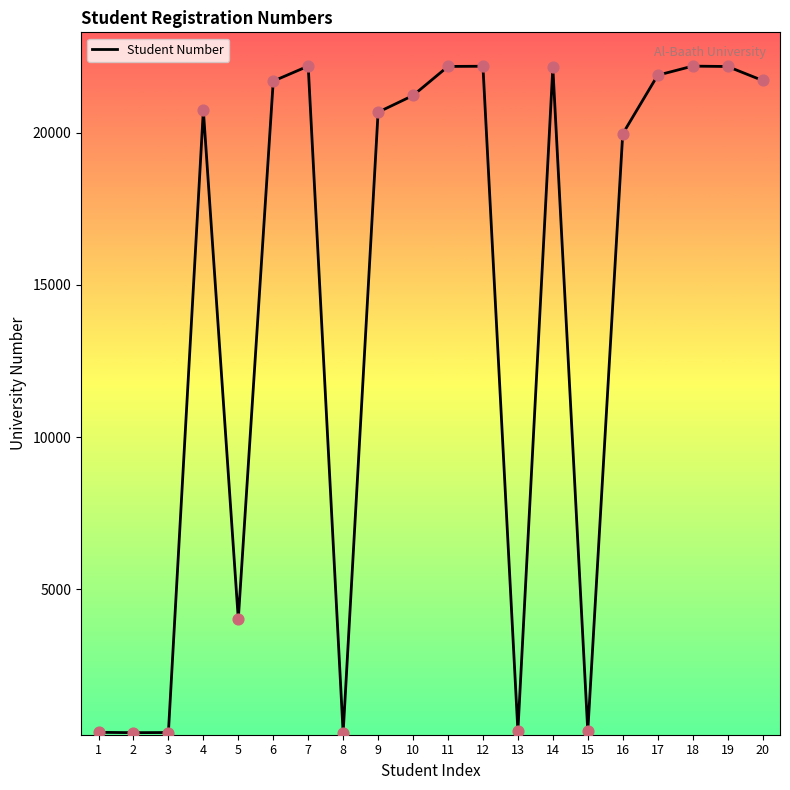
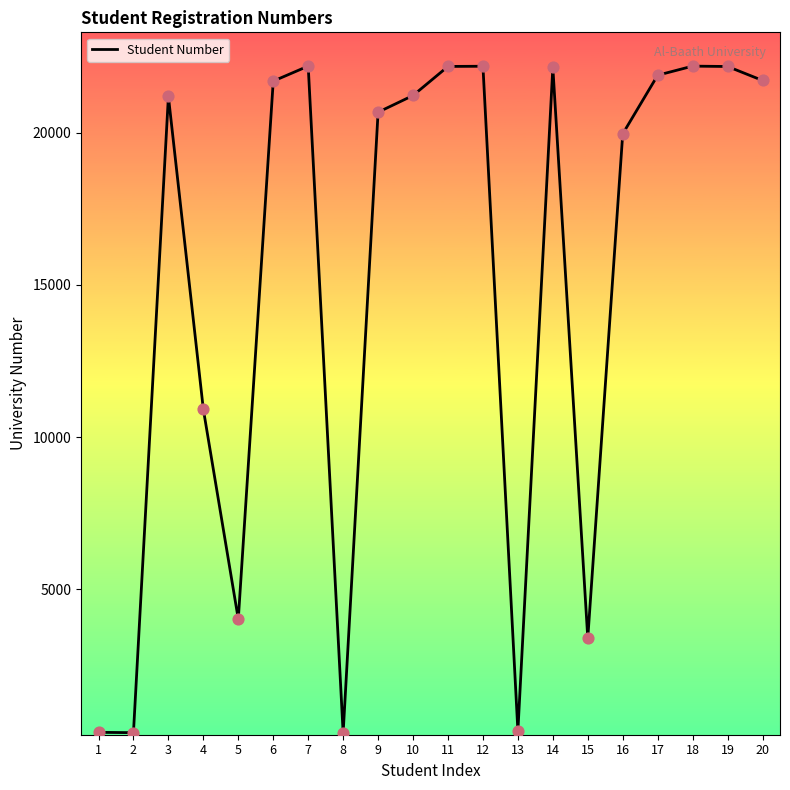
  {
    "1": 300,
    "2": 300,
-   "3": 300,
-   "4": 20700,
+   "3": 21200,
+   "4": 10900,
    "5": 4000,
    "6": 21700,
    "7": 22200,
    "8": 300,
    "9": 20700,
    "10": 21200,
    "11": 22200,
    "12": 22200,
    "13": 300,
    "14": 22200,
-   "15": 300,
+   "15": 3400,
    "16": 20000,
    "17": 21900,
    "18": 22200,
    "19": 22200,
    "20": 21700
  }
